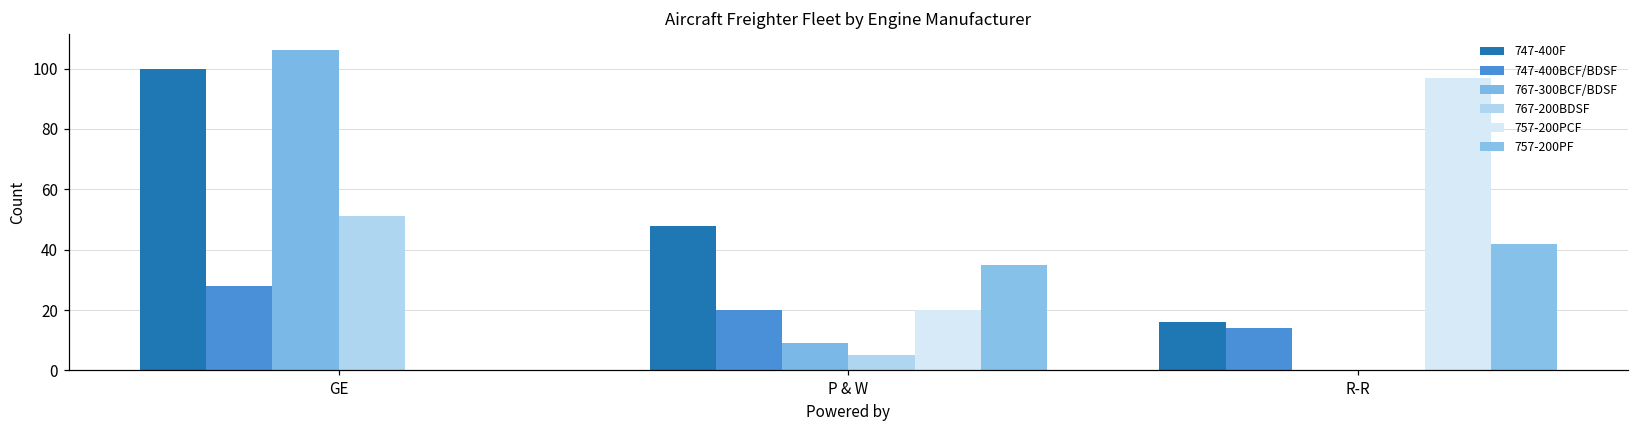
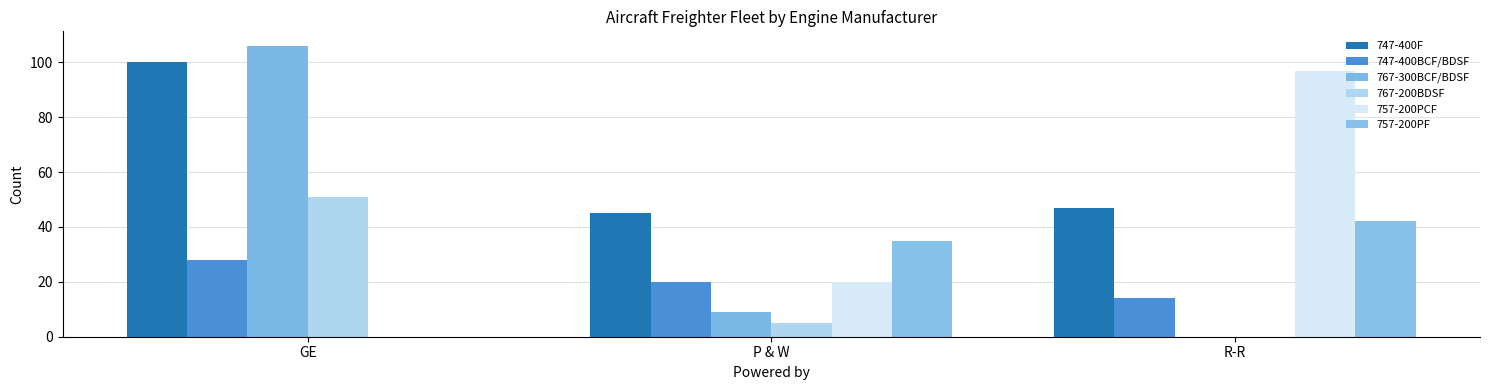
  {
    "747-400F": {
      "GE": 100,
-     "P & W": 48,
-     "R-R": 16
+     "P & W": 45,
+     "R-R": 47
    },
    "747-400BCF/BDSF": {
      "GE": 28,
      "P & W": 20,
      "R-R": 14
    }
  }
